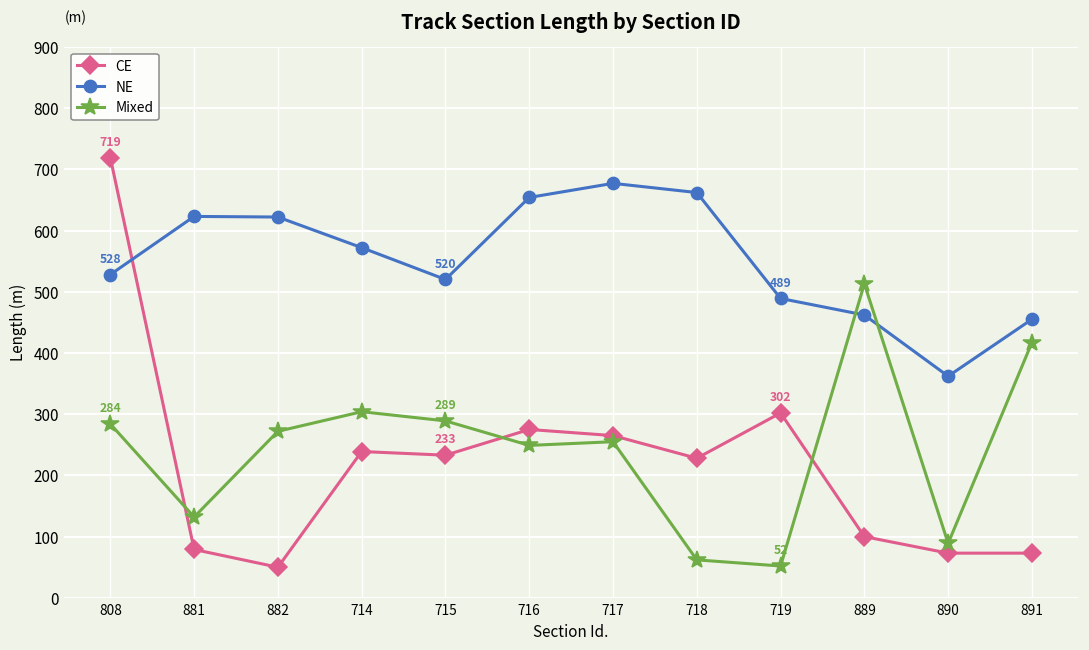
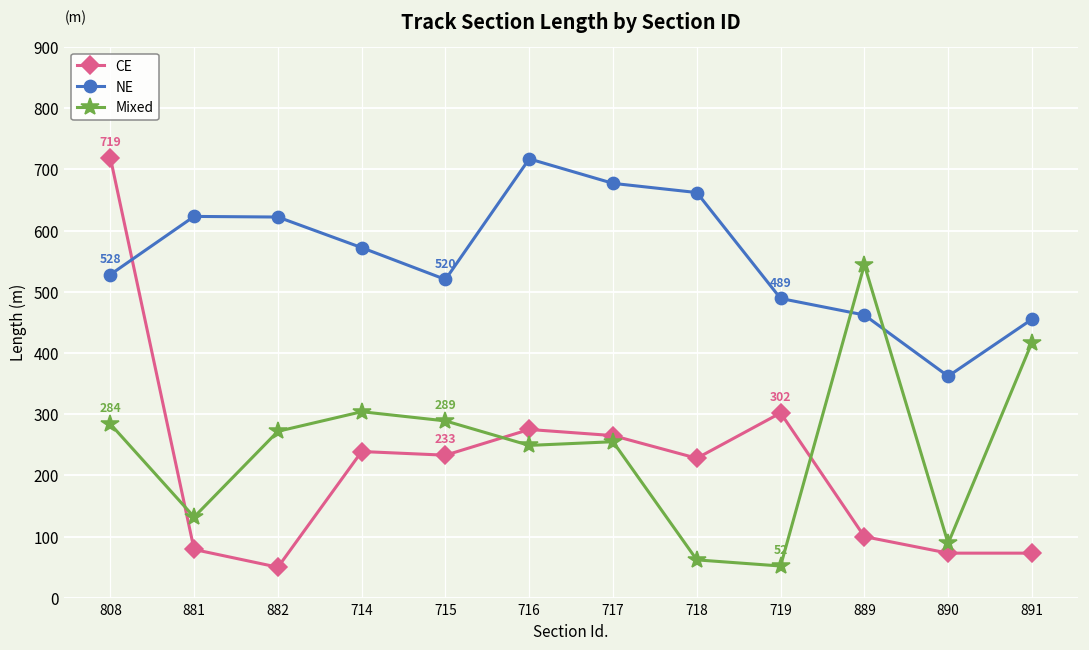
  {
    "CE": {
      "808": 719,
      "715": 233,
      "719": 302
    },
    "NE": {
      "881": 620,
      "882": 620,
      "714": 570,
-     "716": 650,
+     "716": 720,
      "717": 680,
      "718": 660,
      "889": 460,
      "890": 360,
      "891": 460
    },
    "Mixed": {
      "881": 130,
      "882": 270,
      "714": 300,
      "716": 250,
      "717": 260,
      "718": 60,
-     "889": 510,
+     "889": 540,
      "890": 90,
      "891": 420
    }
  }
